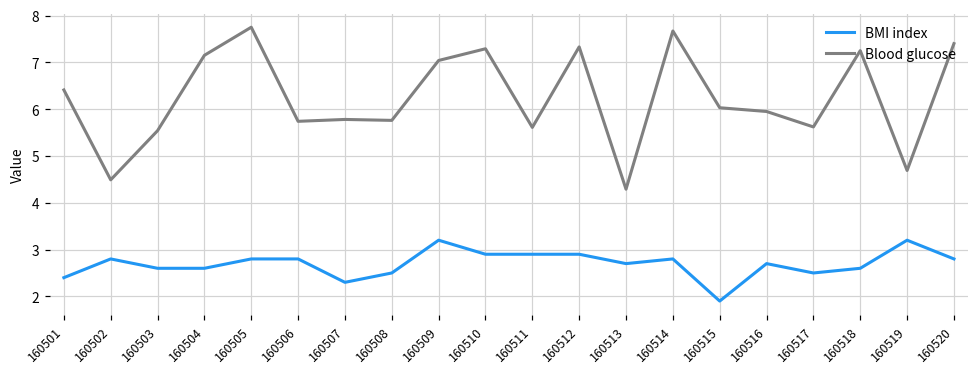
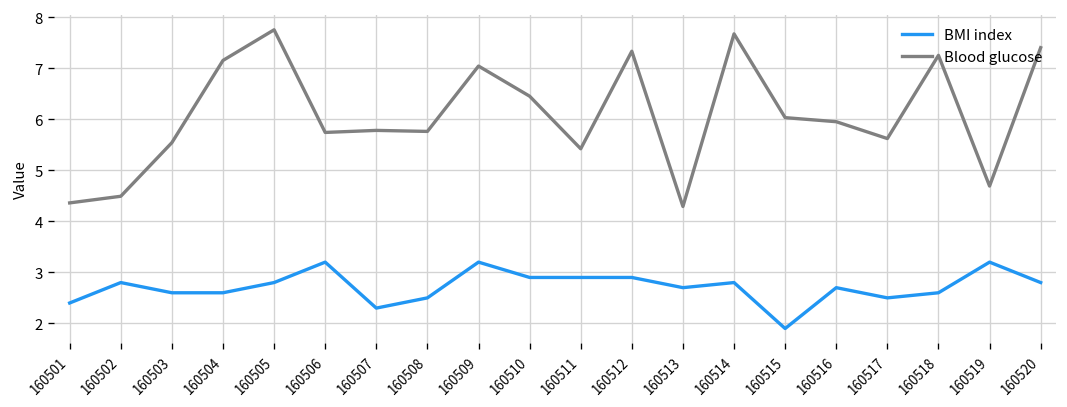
  {
    "BMI index": {
      "160501": 2.4,
      "160502": 2.8,
      "160503": 2.6,
      "160504": 2.6,
      "160505": 2.8,
-     "160506": 2.8,
+     "160506": 3.2,
      "160507": 2.3,
      "160508": 2.5,
      "160509": 3.2,
      "160510": 2.9,
      "160511": 2.9,
      "160512": 2.9,
      "160513": 2.7,
      "160514": 2.8,
      "160515": 1.9,
      "160516": 2.7,
      "160517": 2.5,
      "160518": 2.6,
      "160519": 3.2,
      "160520": 2.8
    },
    "Blood glucose": {
-     "160501": 6.4,
+     "160501": 4.4,
      "160502": 4.5,
      "160503": 5.5,
      "160504": 7.2,
      "160505": 7.8,
      "160506": 5.7,
      "160507": 5.8,
      "160508": 5.8,
      "160509": 7.0,
-     "160510": 7.3,
-     "160511": 5.6,
+     "160510": 6.5,
+     "160511": 5.4,
      "160512": 7.3,
      "160513": 4.3,
      "160514": 7.7,
      "160515": 6.0,
      "160516": 6.0,
      "160517": 5.6,
      "160518": 7.3,
      "160519": 4.7,
      "160520": 7.4
    }
  }
